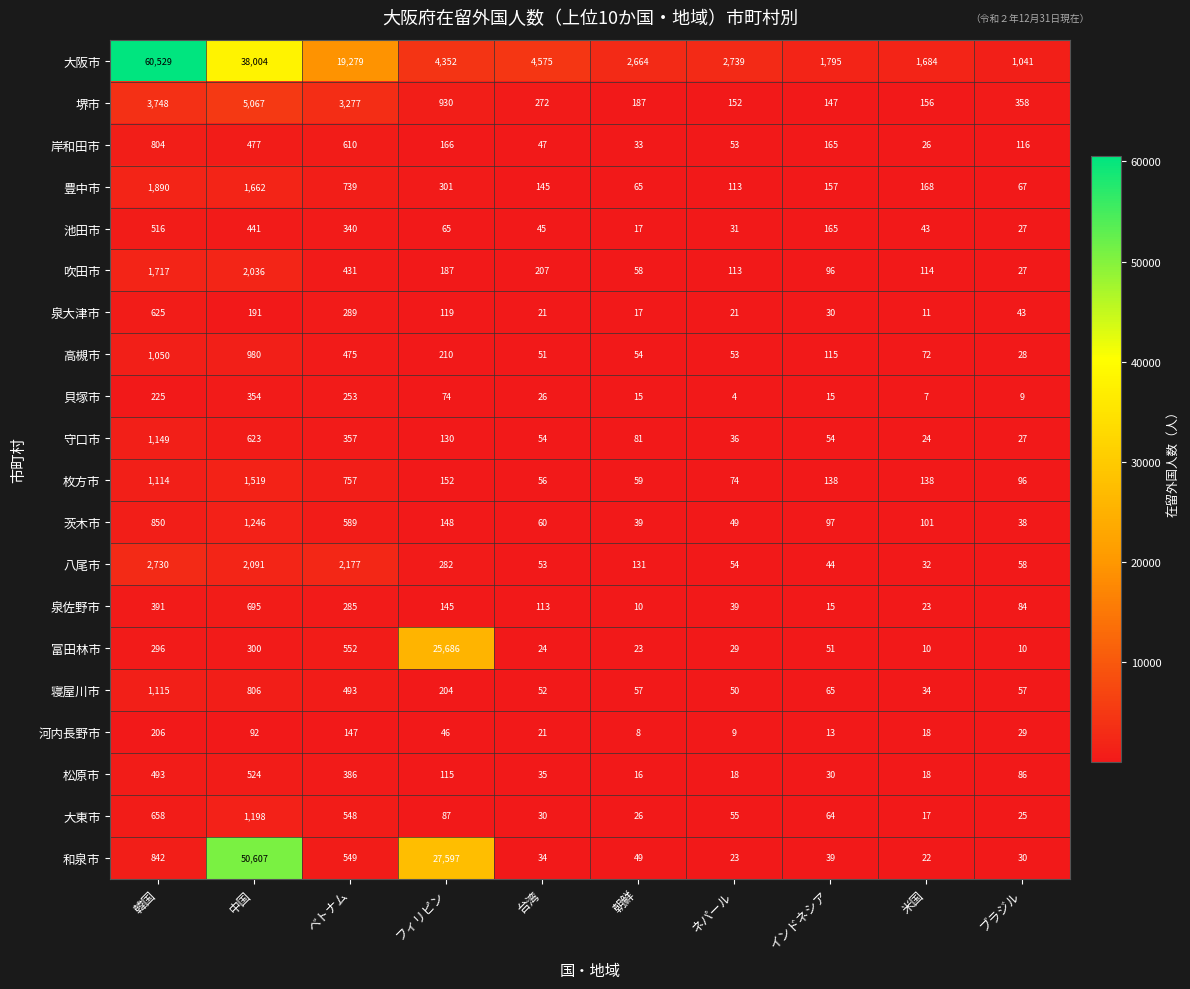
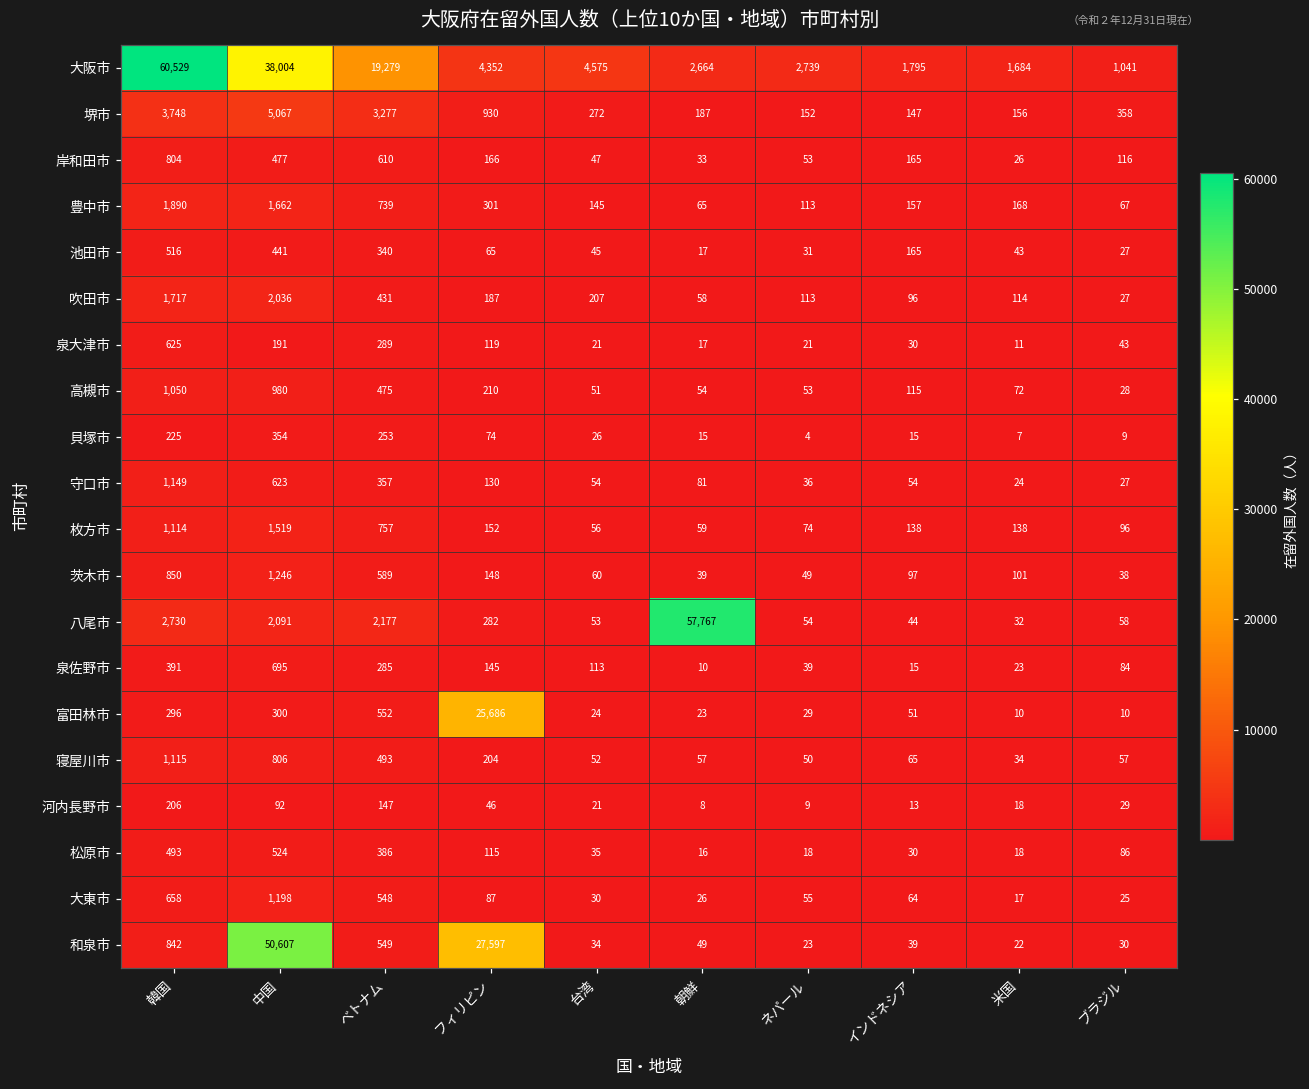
  {
    "大阪市": {
      "韓国": "60,529",
      "中国": "38,004",
      "ベトナム": "19,279",
      "フィリピン": "4,352",
      "台湾": "4,575",
      "朝鮮": "2,664",
      "ネパール": "2,739",
      "インドネシア": "1,795",
      "米国": "1,684",
      "ブラジル": "1,041"
    },
    "堺市": {
      "韓国": "3,748",
      "中国": "5,067",
      "ベトナム": "3,277",
      "フィリピン": "930",
      "台湾": "272",
      "朝鮮": "187",
      "ネパール": "152",
      "インドネシア": "147",
      "米国": "156",
      "ブラジル": "358"
    },
    "岸和田市": {
      "韓国": "804",
      "中国": "477",
      "ベトナム": "610",
      "フィリピン": "166",
      "台湾": "47",
      "朝鮮": "33",
      "ネパール": "53",
      "インドネシア": "165",
      "米国": "26",
      "ブラジル": "116"
    },
    "豊中市": {
      "韓国": "1,890",
      "中国": "1,662",
      "ベトナム": "739",
      "フィリピン": "301",
      "台湾": "145",
      "朝鮮": "65",
      "ネパール": "113",
      "インドネシア": "157",
      "米国": "168",
      "ブラジル": "67"
    },
    "池田市": {
      "韓国": "516",
      "中国": "441",
      "ベトナム": "340",
      "フィリピン": "65",
      "台湾": "45",
      "朝鮮": "17",
      "ネパール": "31",
      "インドネシア": "165",
      "米国": "43",
      "ブラジル": "27"
    },
    "吹田市": {
      "韓国": "1,717",
      "中国": "2,036",
      "ベトナム": "431",
      "フィリピン": "187",
      "台湾": "207",
      "朝鮮": "58",
      "ネパール": "113",
      "インドネシア": "96",
      "米国": "114",
      "ブラジル": "27"
    },
    "泉大津市": {
      "韓国": "625",
      "中国": "191",
      "ベトナム": "289",
      "フィリピン": "119",
      "台湾": "21",
      "朝鮮": "17",
      "ネパール": "21",
      "インドネシア": "30",
      "米国": "11",
      "ブラジル": "43"
    },
    "高槻市": {
      "韓国": "1,050",
      "中国": "980",
      "ベトナム": "475",
      "フィリピン": "210",
      "台湾": "51",
      "朝鮮": "54",
      "ネパール": "53",
      "インドネシア": "115",
      "米国": "72",
      "ブラジル": "28"
    },
    "貝塚市": {
      "韓国": "225",
      "中国": "354",
      "ベトナム": "253",
      "フィリピン": "74",
      "台湾": "26",
      "朝鮮": "15",
      "ネパール": "4",
      "インドネシア": "15",
      "米国": "7",
      "ブラジル": "9"
    },
    "守口市": {
      "韓国": "1,149",
      "中国": "623",
      "ベトナム": "357",
      "フィリピン": "130",
      "台湾": "54",
      "朝鮮": "81",
      "ネパール": "36",
      "インドネシア": "54",
      "米国": "24",
      "ブラジル": "27"
    },
    "枚方市": {
      "韓国": "1,114",
      "中国": "1,519",
      "ベトナム": "757",
      "フィリピン": "152",
      "台湾": "56",
      "朝鮮": "59",
      "ネパール": "74",
      "インドネシア": "138",
      "米国": "138",
      "ブラジル": "96"
    },
    "茨木市": {
      "韓国": "850",
      "中国": "1,246",
      "ベトナム": "589",
      "フィリピン": "148",
      "台湾": "60",
      "朝鮮": "39",
      "ネパール": "49",
      "インドネシア": "97",
      "米国": "101",
      "ブラジル": "38"
    },
    "八尾市": {
      "韓国": "2,730",
      "中国": "2,091",
      "ベトナム": "2,177",
      "フィリピン": "282",
      "台湾": "53",
-     "朝鮮": "131",
+     "朝鮮": "57,767",
      "ネパール": "54",
      "インドネシア": "44",
      "米国": "32",
      "ブラジル": "58"
    },
    "泉佐野市": {
      "韓国": "391",
      "中国": "695",
      "ベトナム": "285",
      "フィリピン": "145",
      "台湾": "113",
      "朝鮮": "10",
      "ネパール": "39",
      "インドネシア": "15",
      "米国": "23",
      "ブラジル": "84"
    },
    "富田林市": {
      "韓国": "296",
      "中国": "300",
      "ベトナム": "552",
      "フィリピン": "25,686",
      "台湾": "24",
      "朝鮮": "23",
      "ネパール": "29",
      "インドネシア": "51",
      "米国": "10",
      "ブラジル": "10"
    },
    "寝屋川市": {
      "韓国": "1,115",
      "中国": "806",
      "ベトナム": "493",
      "フィリピン": "204",
      "台湾": "52",
      "朝鮮": "57",
      "ネパール": "50",
      "インドネシア": "65",
      "米国": "34",
      "ブラジル": "57"
    },
    "河内長野市": {
      "韓国": "206",
      "中国": "92",
      "ベトナム": "147",
      "フィリピン": "46",
      "台湾": "21",
      "朝鮮": "8",
      "ネパール": "9",
      "インドネシア": "13",
      "米国": "18",
      "ブラジル": "29"
    },
    "松原市": {
      "韓国": "493",
      "中国": "524",
      "ベトナム": "386",
      "フィリピン": "115",
      "台湾": "35",
      "朝鮮": "16",
      "ネパール": "18",
      "インドネシア": "30",
      "米国": "18",
      "ブラジル": "86"
    },
    "大東市": {
      "韓国": "658",
      "中国": "1,198",
      "ベトナム": "548",
      "フィリピン": "87",
      "台湾": "30",
      "朝鮮": "26",
      "ネパール": "55",
      "インドネシア": "64",
      "米国": "17",
      "ブラジル": "25"
    },
    "和泉市": {
      "韓国": "842",
      "中国": "50,607",
      "ベトナム": "549",
      "フィリピン": "27,597",
      "台湾": "34",
      "朝鮮": "49",
      "ネパール": "23",
      "インドネシア": "39",
      "米国": "22",
      "ブラジル": "30"
    }
  }
